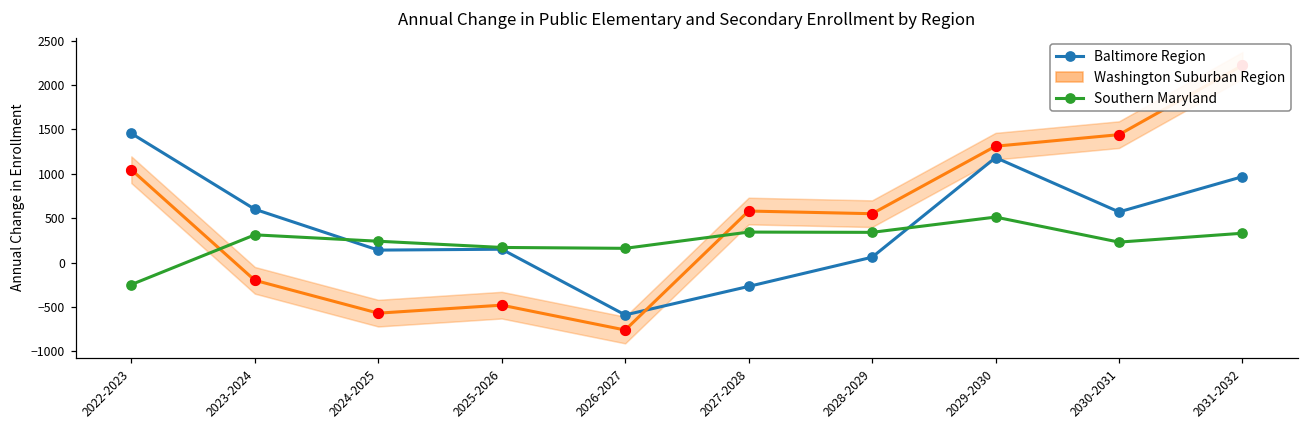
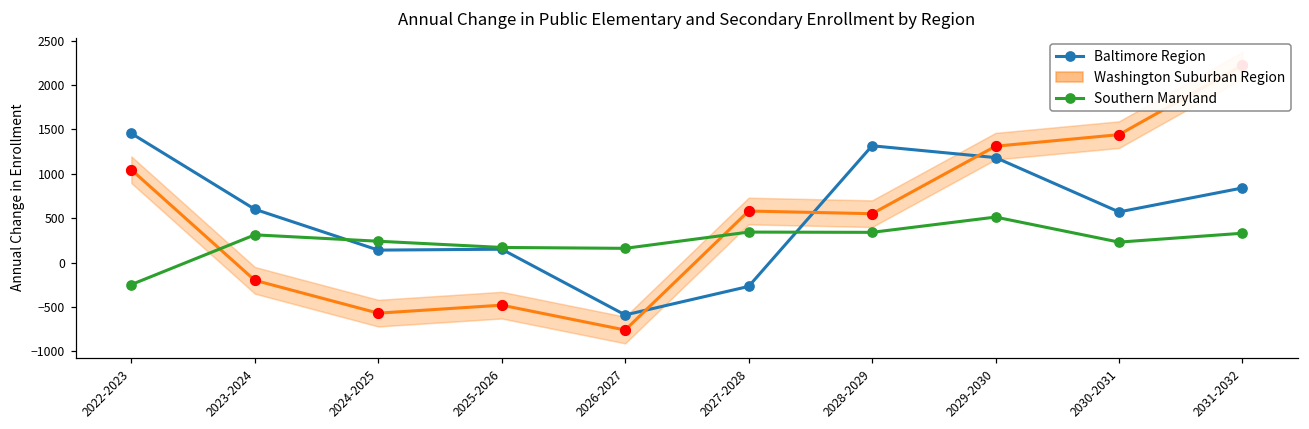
  {
    "Baltimore Region": {
      "2022-2023": 1500,
      "2023-2024": 600,
      "2024-2025": 100,
      "2027-2028": -300,
-     "2028-2029": 100,
+     "2028-2029": 1300,
      "2029-2030": 1200,
      "2030-2031": 600,
-     "2031-2032": 1000
+     "2031-2032": 800
    },
    "Southern Maryland": {
      "2022-2023": -200,
      "2023-2024": 300,
      "2024-2025": 200,
      "2026-2027": 200,
      "2027-2028": 300,
      "2028-2029": 300,
      "2029-2030": 500,
      "2030-2031": 200,
      "2031-2032": 300
    }
  }
